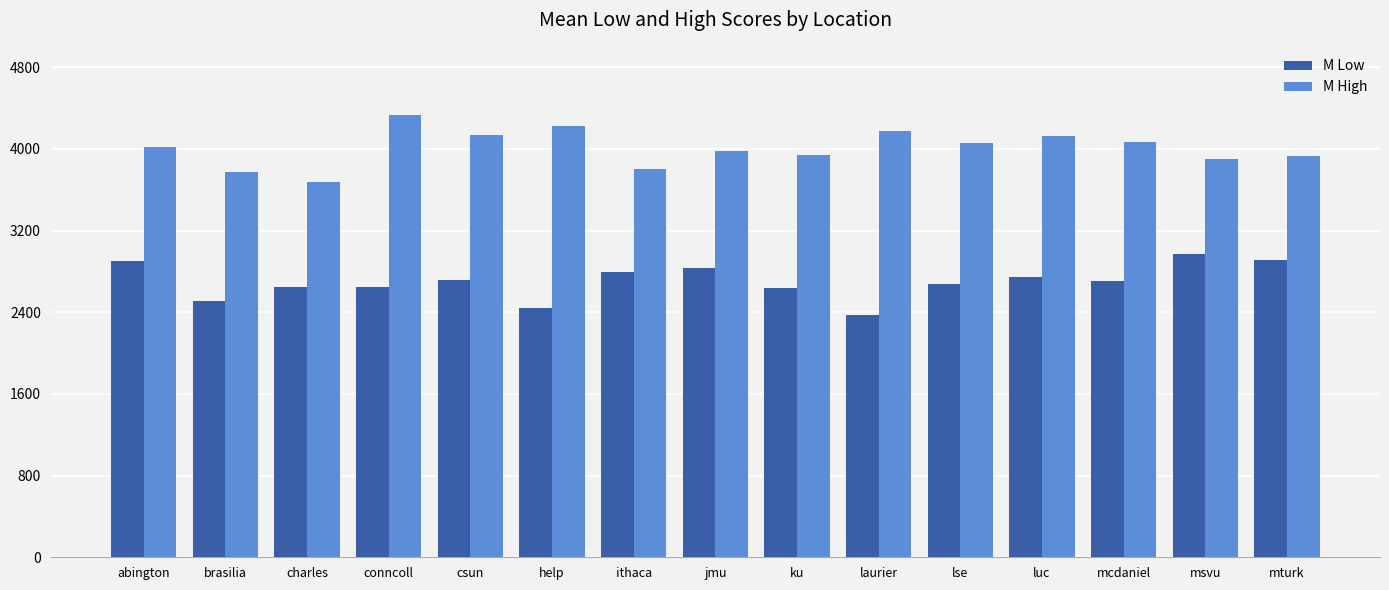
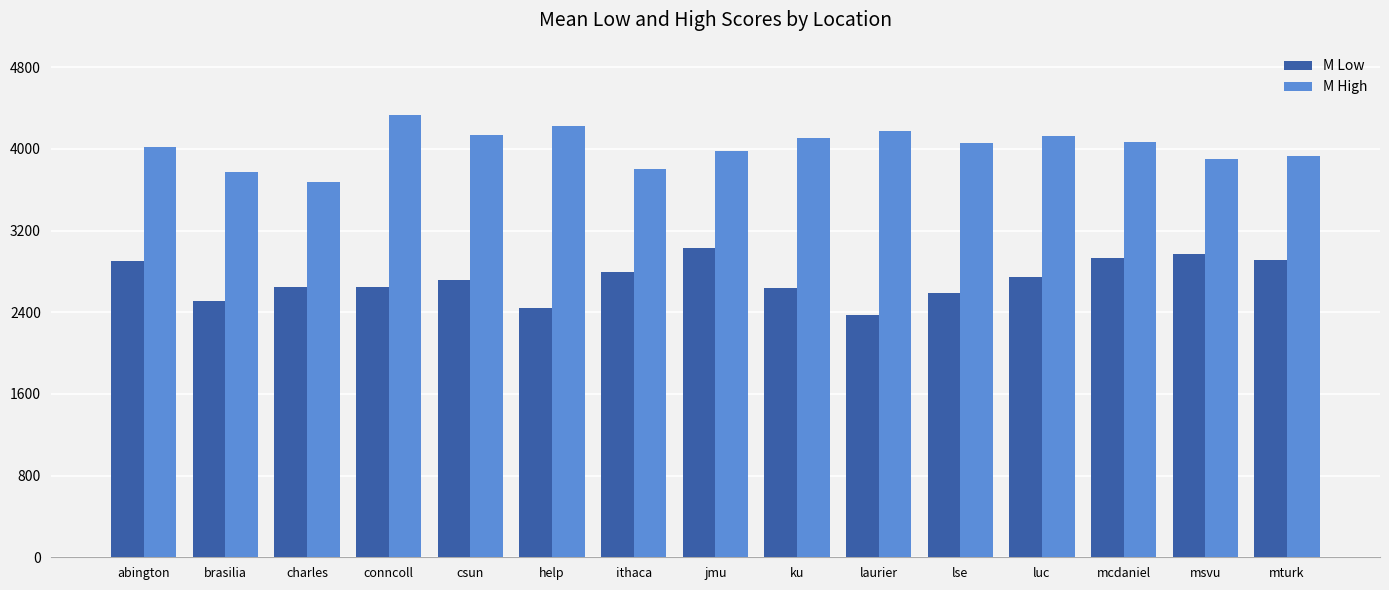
  {
    "M Low": {
      "abington": 2910,
      "brasilia": 2510,
      "charles": 2650,
      "conncoll": 2650,
      "csun": 2720,
      "help": 2440,
      "ithaca": 2800,
-     "jmu": 2840,
+     "jmu": 3030,
      "ku": 2630,
      "laurier": 2380,
-     "lse": 2670,
+     "lse": 2590,
      "luc": 2750,
-     "mcdaniel": 2700,
+     "mcdaniel": 2930,
      "msvu": 2980,
      "mturk": 2920
    },
    "M High": {
      "abington": 4020,
      "brasilia": 3780,
      "charles": 3680,
      "conncoll": 4330,
      "csun": 4140,
      "help": 4230,
      "ithaca": 3800,
      "jmu": 3980,
-     "ku": 3940,
+     "ku": 4110,
      "laurier": 4180,
      "lse": 4050,
      "luc": 4130,
      "mcdaniel": 4070,
      "msvu": 3900,
      "mturk": 3930
    }
  }
